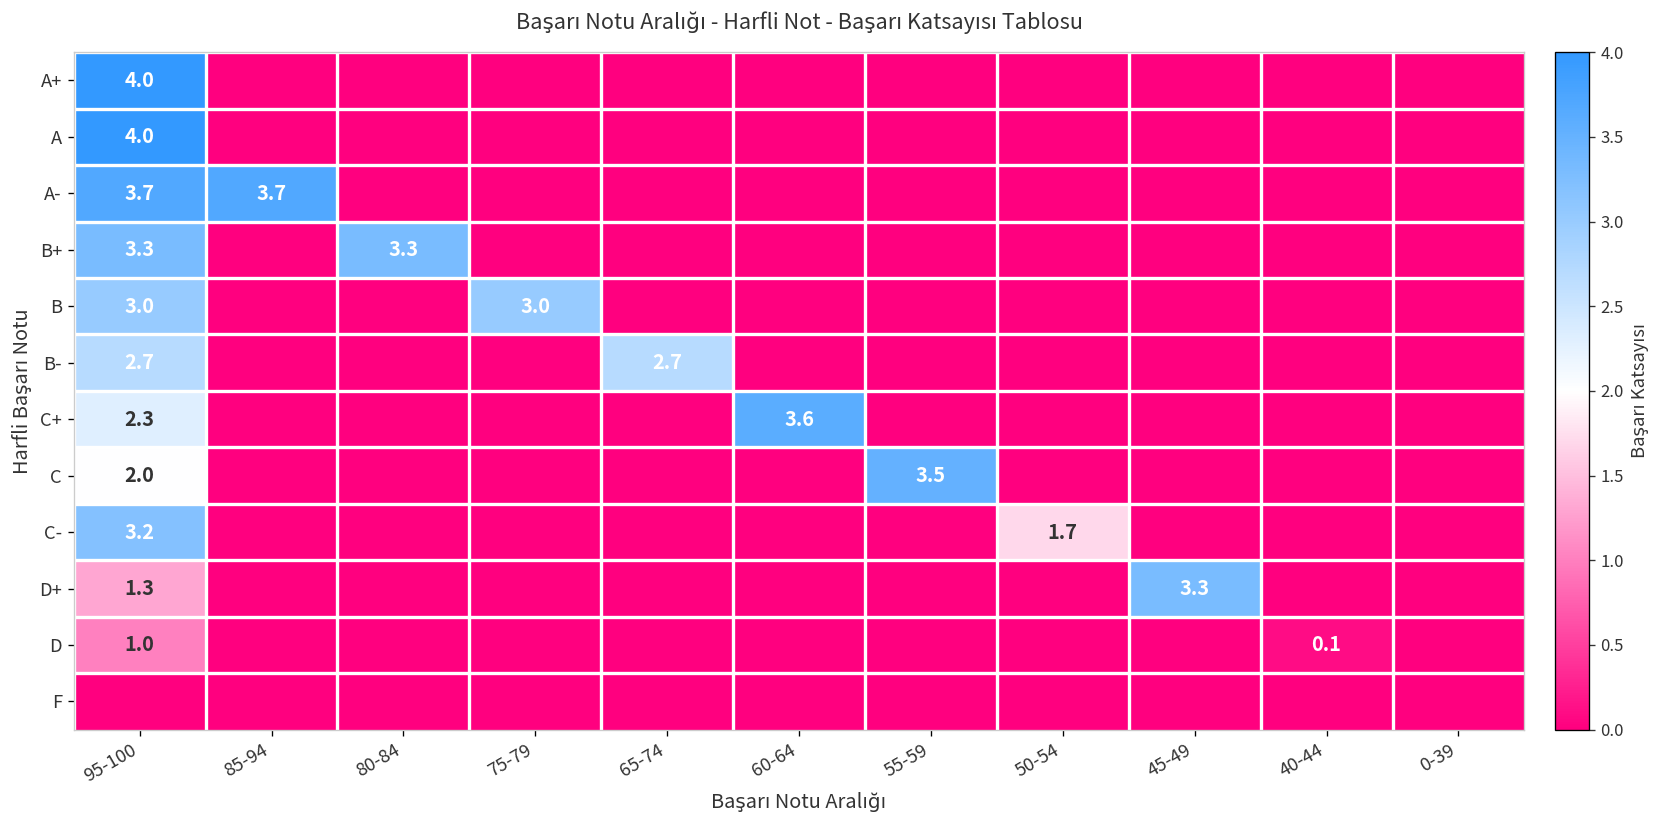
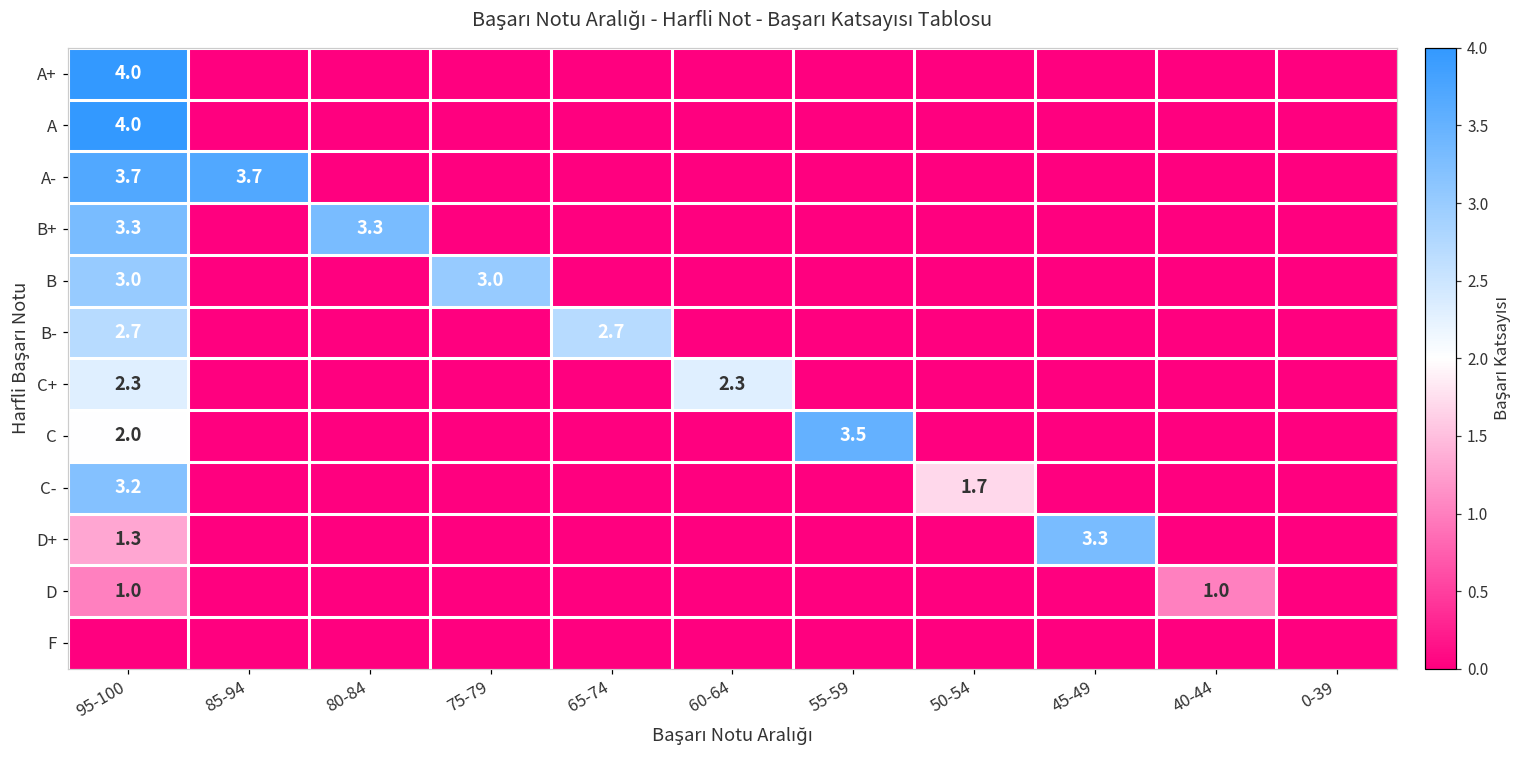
  {
    "A+": {
      "95-100": 4.0
    },
    "A": {
      "95-100": 4.0
    },
    "A-": {
      "95-100": 3.7,
      "85-94": 3.7
    },
    "B+": {
      "95-100": 3.3,
      "80-84": 3.3
    },
    "B": {
      "95-100": 3.0,
      "75-79": 3.0
    },
    "B-": {
      "95-100": 2.7,
      "65-74": 2.7
    },
    "C+": {
      "95-100": 2.3,
-     "60-64": 3.6
+     "60-64": 2.3
    },
    "C": {
      "95-100": 2.0,
      "55-59": 3.5
    },
    "C-": {
      "95-100": 3.2,
      "50-54": 1.7
    },
    "D+": {
      "95-100": 1.3,
      "45-49": 3.3
    },
    "D": {
      "95-100": 1.0,
-     "40-44": 0.1
+     "40-44": 1.0
    }
  }
